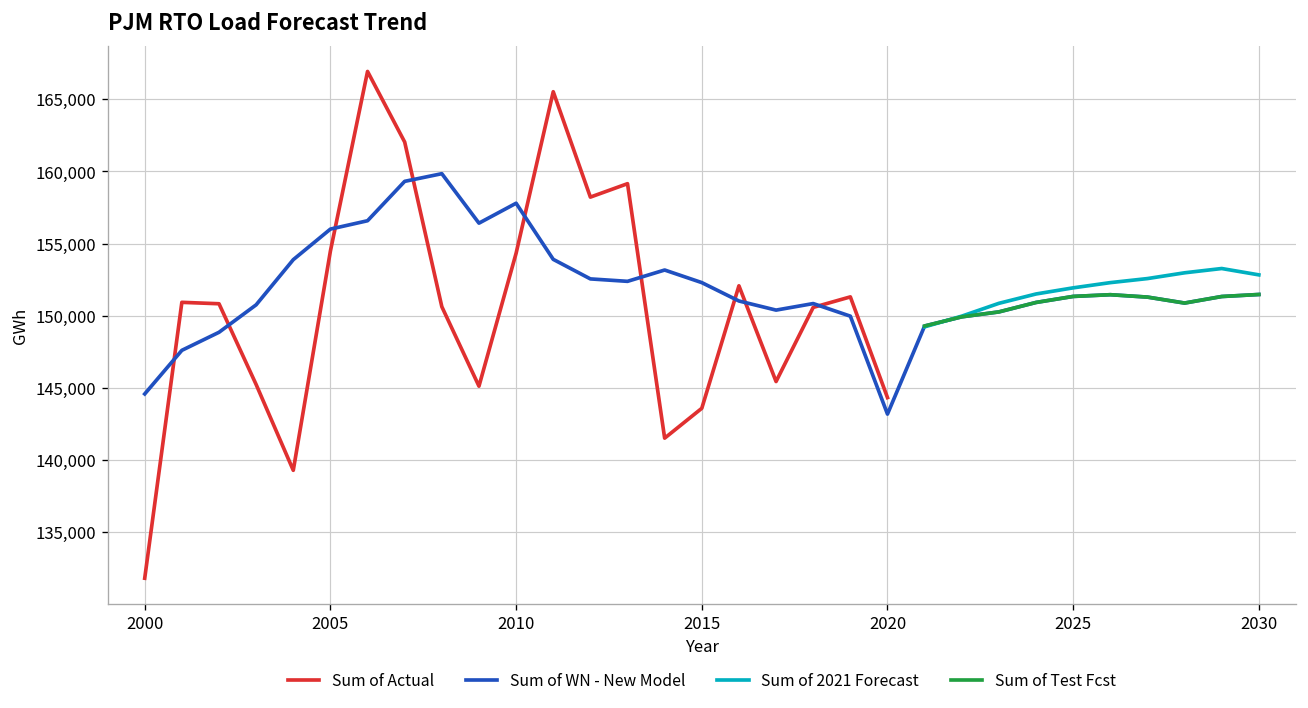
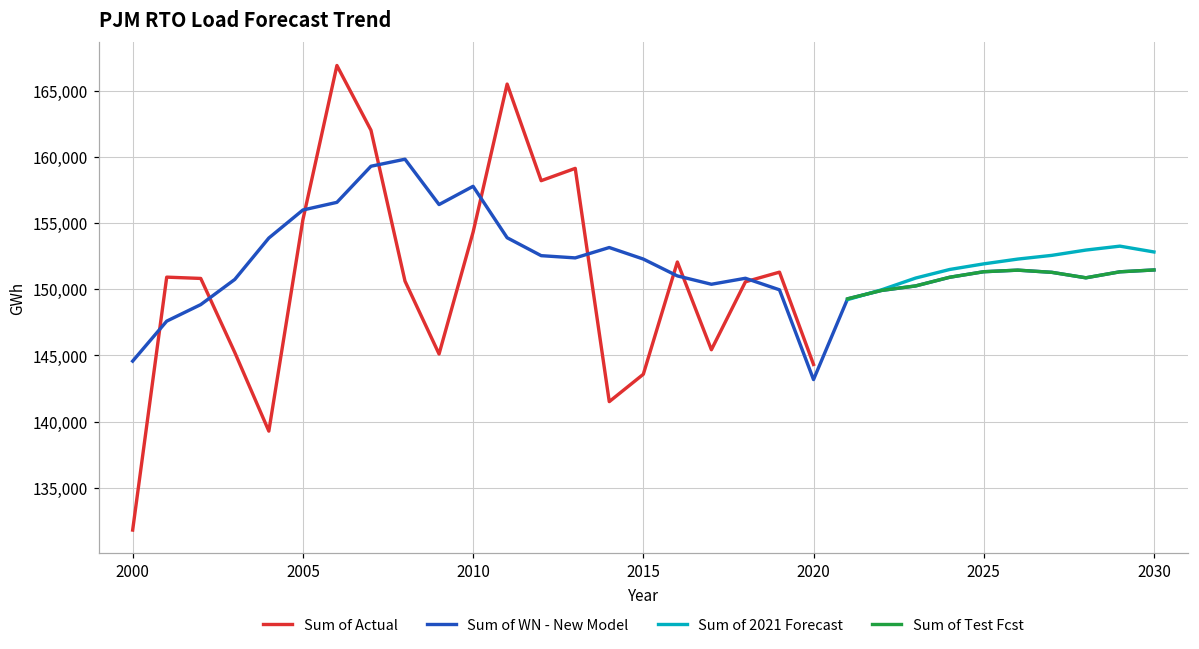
  {
    "Sum of Actual": {
      "2000": "131,800",
-     "2005": "154,500",
+     "2005": "155,300",
      "2010": "154,300",
      "2015": "143,600",
      "2020": "144,300"
    },
    "Sum of WN - New Model": {
      "2000": "144,600",
      "2005": "156,000",
      "2010": "157,800",
      "2015": "152,300",
      "2020": "143,200"
    },
    "Sum of 2021 Forecast": {
      "2025": "151,900",
      "2030": "152,800"
    }
  }
